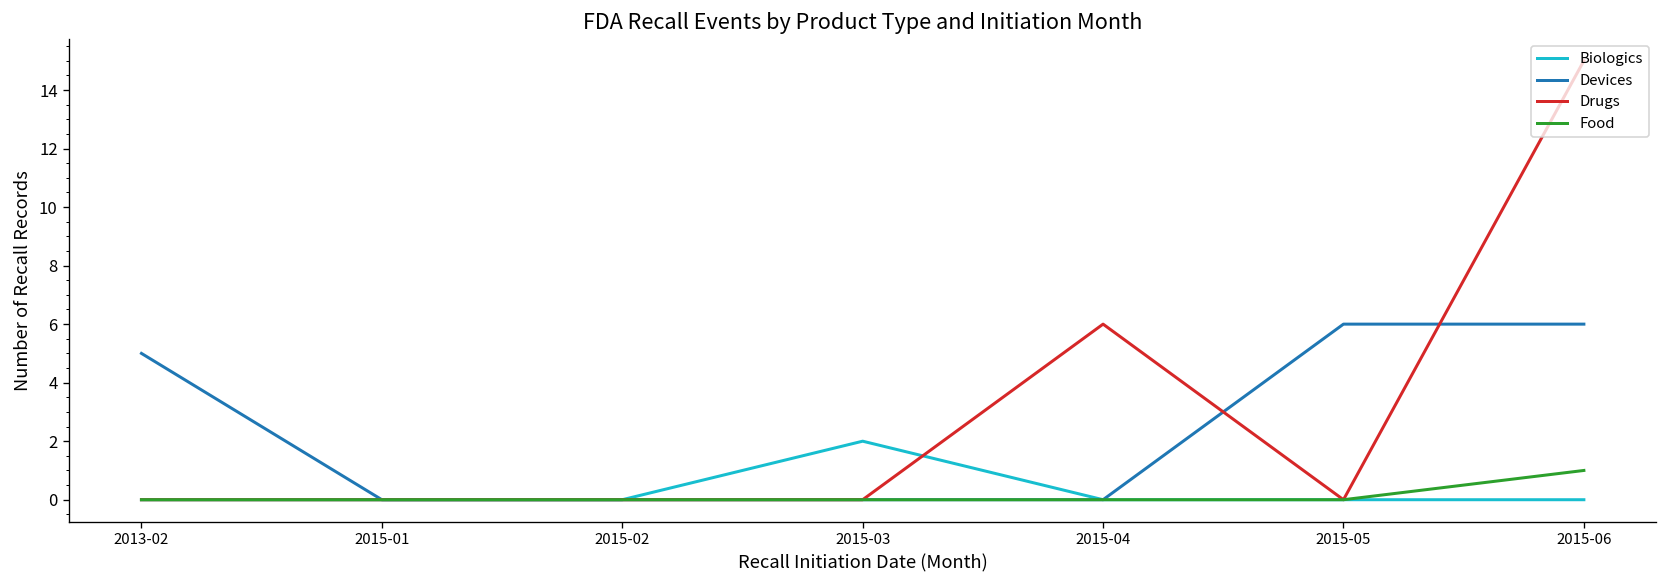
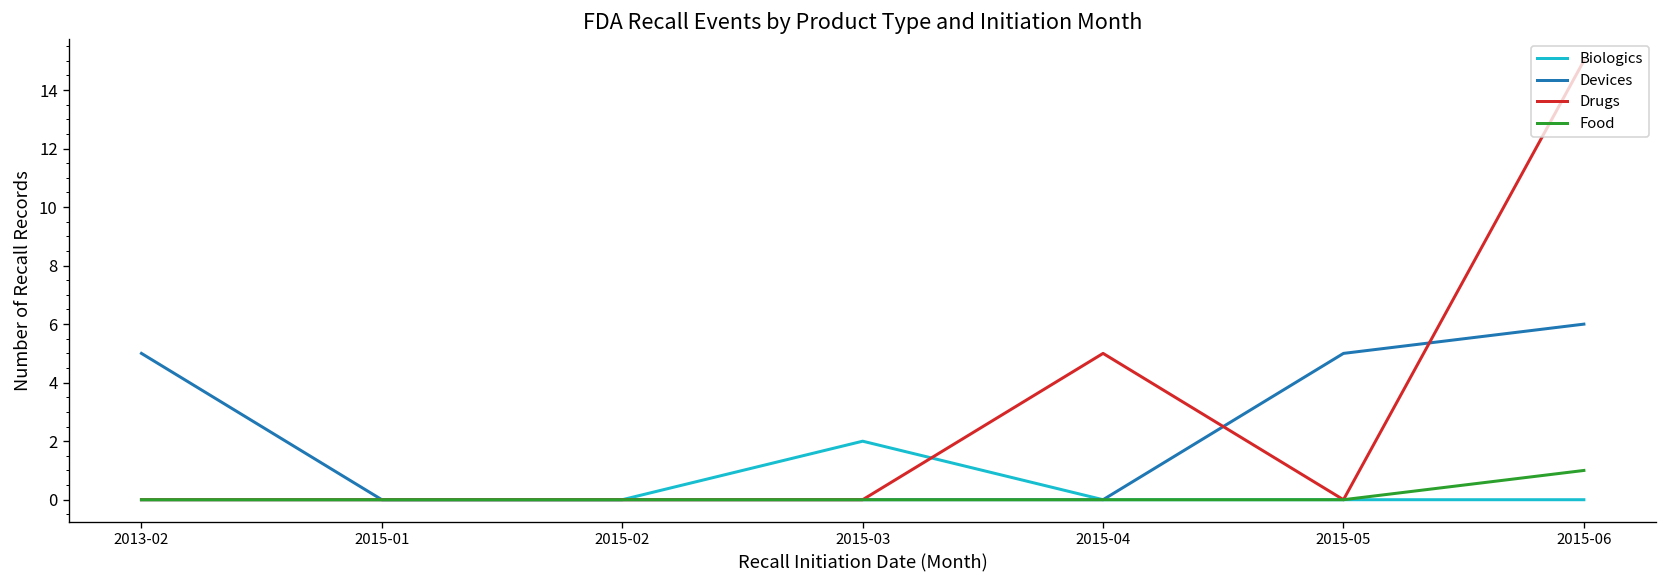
  {
    "Biologics": {
      "2015-03": 2,
      "2015-06": 0
    },
    "Devices": {
      "2013-02": 5,
-     "2015-05": 6,
+     "2015-05": 5,
      "2015-06": 6
    },
    "Drugs": {
-     "2015-04": 6
+     "2015-04": 5
    },
    "Food": {
      "2015-06": 1
    }
  }
